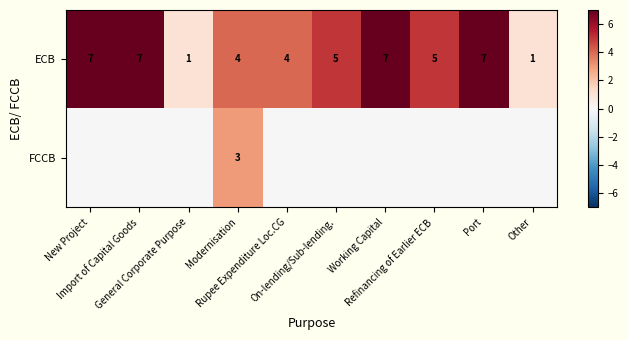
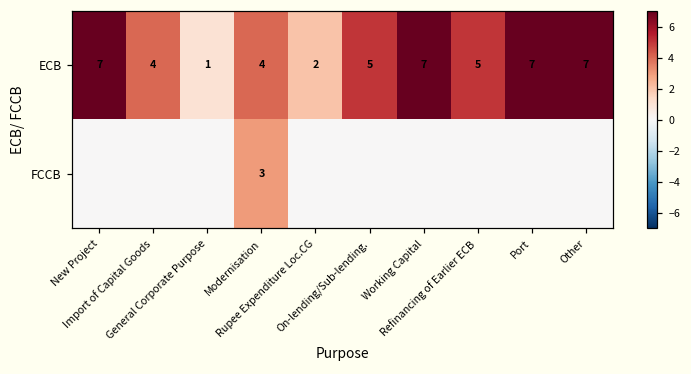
  {
    "ECB": {
      "New Project": 7,
-     "Import of Capital Goods": 7,
+     "Import of Capital Goods": 4,
      "General Corporate Purpose": 1,
      "Modernisation": 4,
-     "Rupee Expenditure Loc.CG": 4,
+     "Rupee Expenditure Loc.CG": 2,
      "On-lending/Sub-lending.": 5,
      "Working Capital": 7,
      "Refinancing of Earlier ECB": 5,
      "Port": 7,
-     "Other": 1
+     "Other": 7
    },
    "FCCB": {
      "Modernisation": 3
    }
  }
